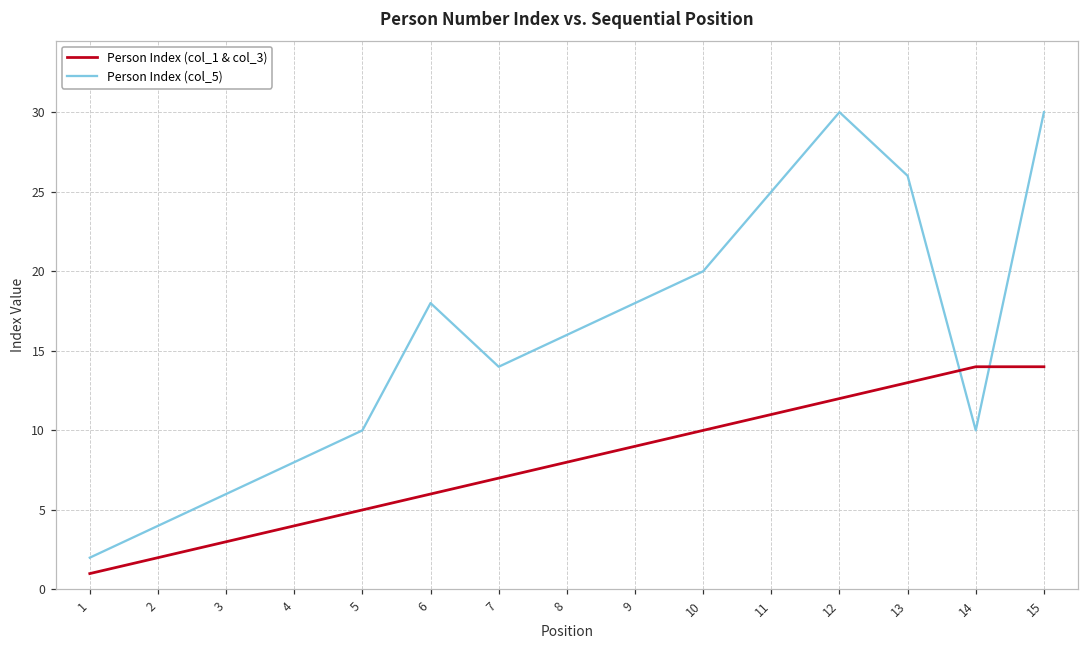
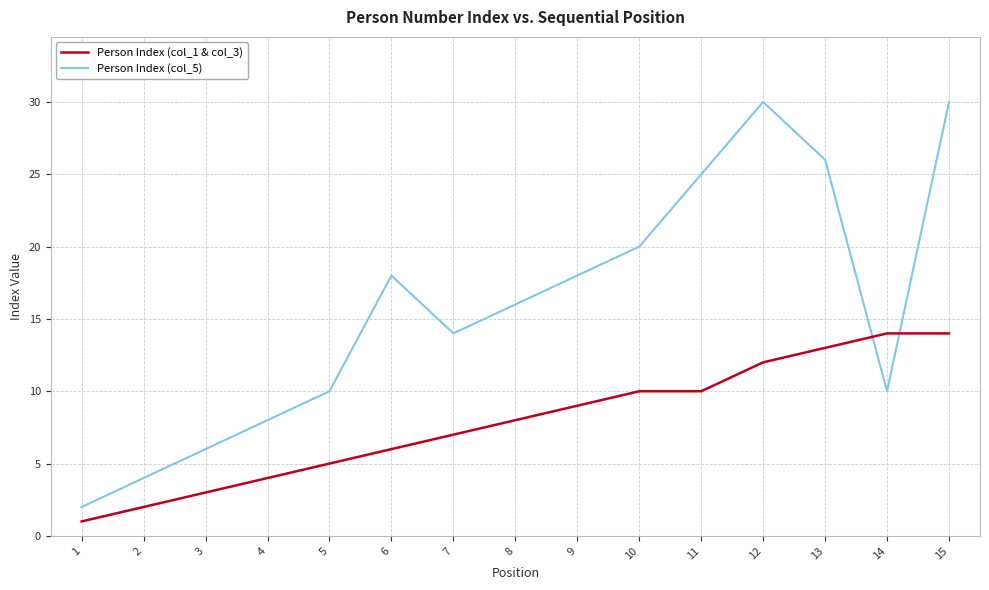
  {
    "Person Index (col_1 & col_3)": {
      "1": 1,
      "2": 2,
      "3": 3,
      "4": 4,
      "5": 5,
      "6": 6,
      "7": 7,
      "8": 8,
      "9": 9,
      "10": 10,
-     "11": 11,
+     "11": 10,
      "12": 12,
      "13": 13,
      "14": 14,
      "15": 14
    },
    "Person Index (col_5)": {
      "1": 2,
      "2": 4,
      "3": 6,
      "4": 8,
      "5": 10,
      "6": 18,
      "7": 14,
      "8": 16,
      "9": 18,
      "10": 20,
      "11": 25,
      "12": 30,
      "13": 26,
      "14": 10,
      "15": 30
    }
  }
